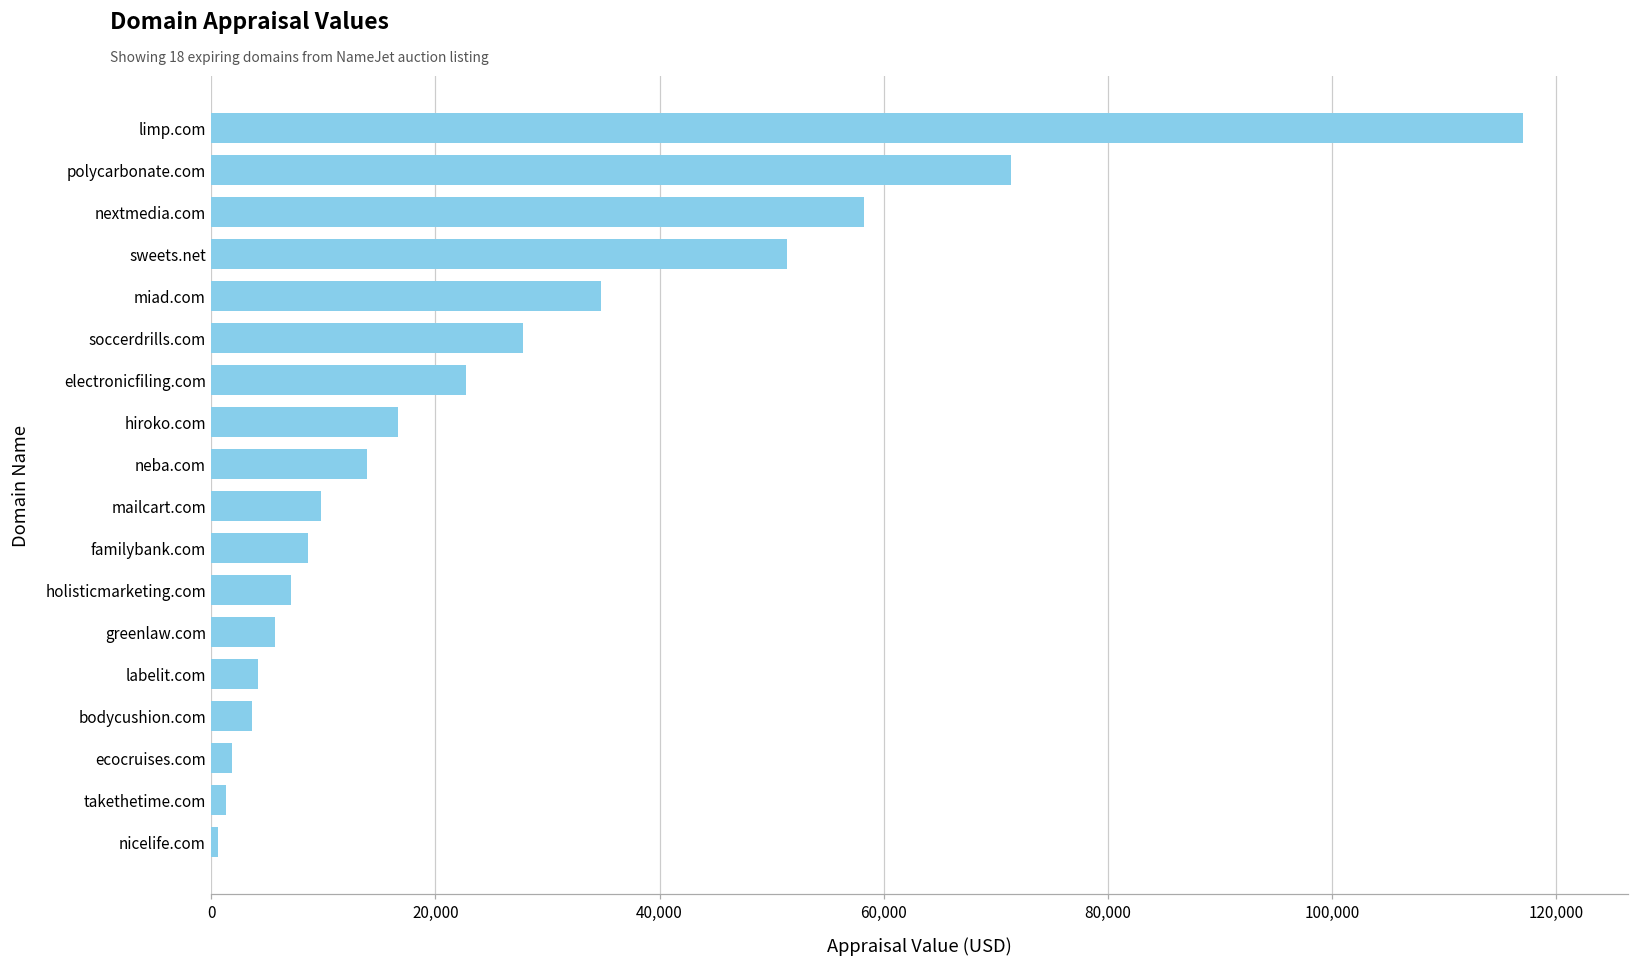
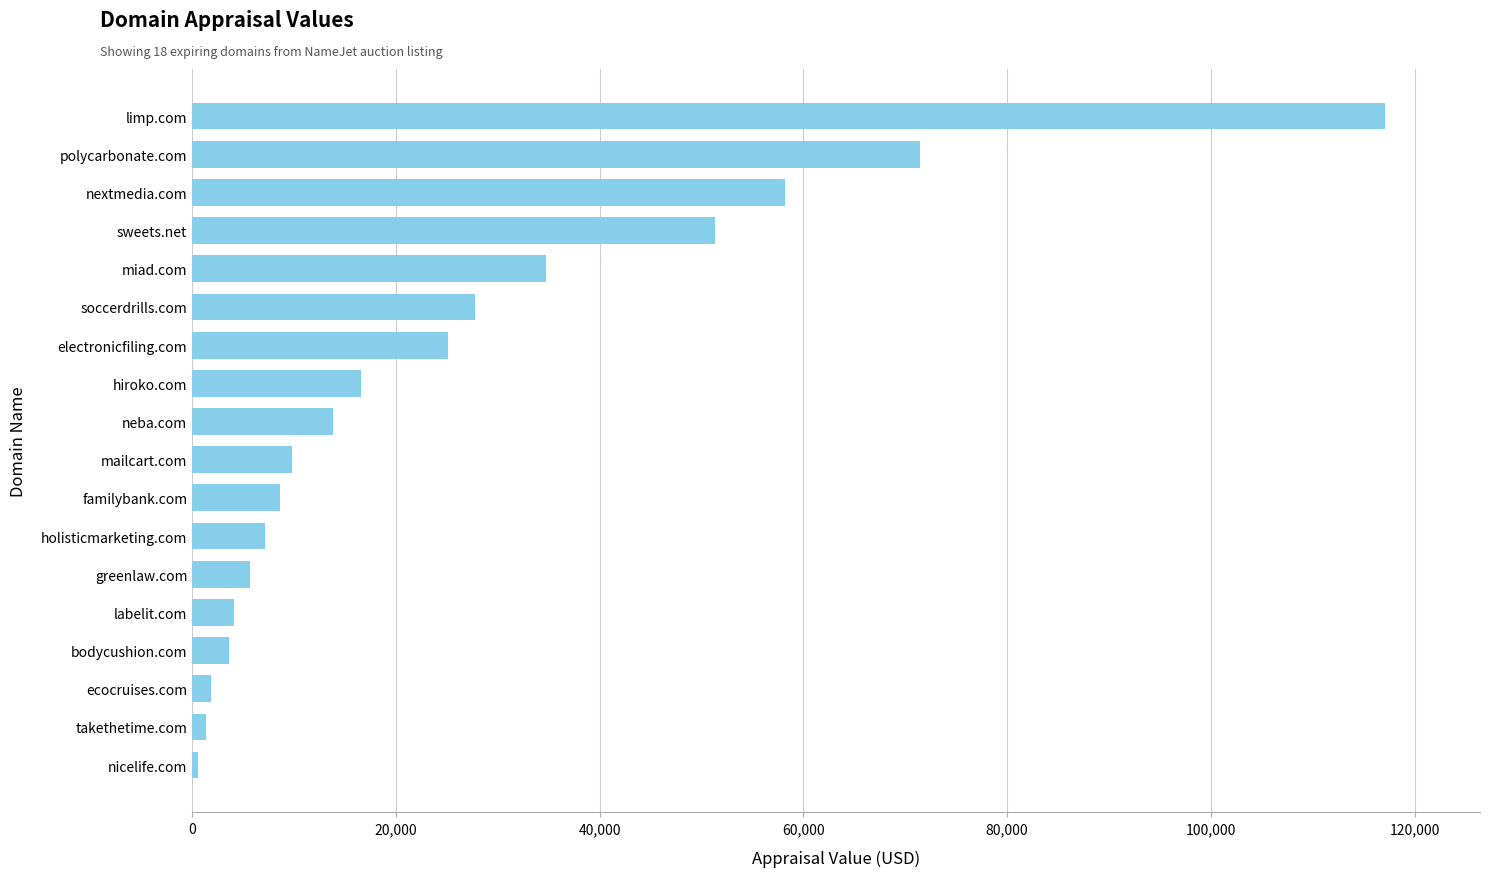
  {
    "limp.com": "117,100",
    "polycarbonate.com": "71,400",
    "nextmedia.com": "58,200",
    "sweets.net": "51,400",
    "miad.com": "34,800",
    "soccerdrills.com": "27,800",
-   "electronicfiling.com": "22,700",
+   "electronicfiling.com": "25,100",
    "hiroko.com": "16,600",
    "neba.com": "13,900",
    "mailcart.com": "9,800",
    "familybank.com": "8,600",
    "holisticmarketing.com": "7,200",
    "greenlaw.com": "5,700",
    "labelit.com": "4,100",
    "bodycushion.com": "3,600",
    "ecocruises.com": "1,800",
    "takethetime.com": "1,300",
    "nicelife.com": "600"
  }
